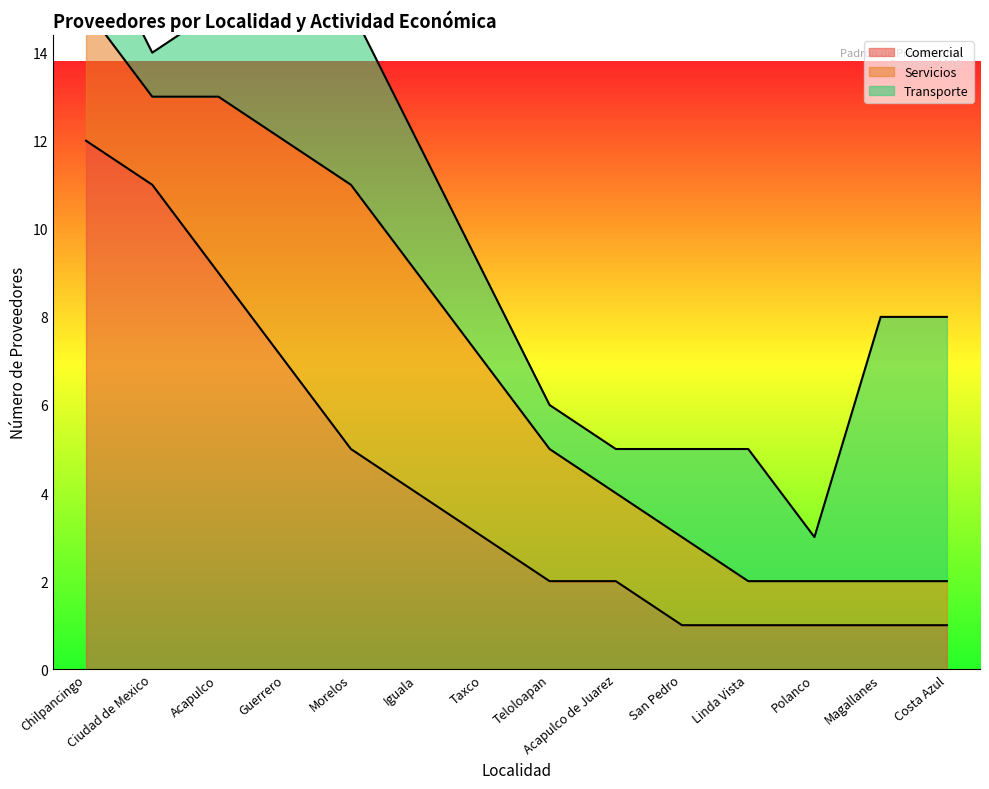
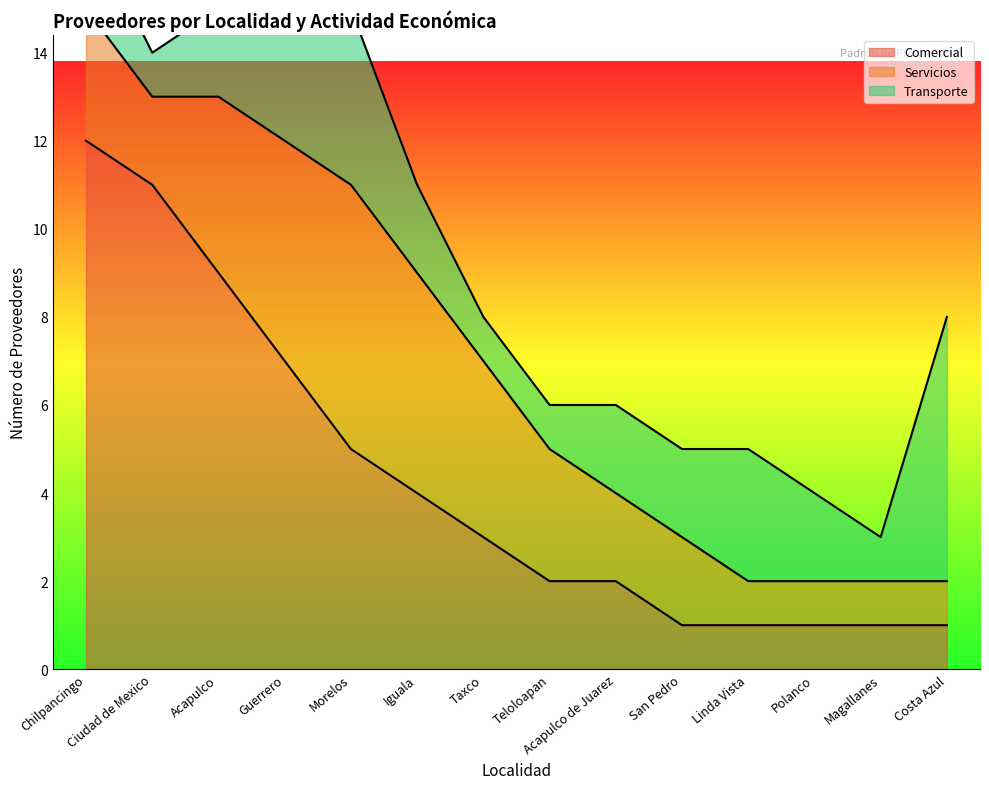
  {
    "Transporte": {
      "Ciudad de Mexico": 1,
-     "Iguala": 3,
-     "Taxco": 2,
+     "Iguala": 2,
+     "Taxco": 1,
      "Teloloapan": 1,
-     "Acapulco de Juarez": 1,
+     "Acapulco de Juarez": 2,
      "San Pedro": 2,
      "Linda Vista": 3,
-     "Polanco": 1,
-     "Magallanes": 6,
+     "Polanco": 2,
+     "Magallanes": 1,
      "Costa Azul": 6
    }
  }
